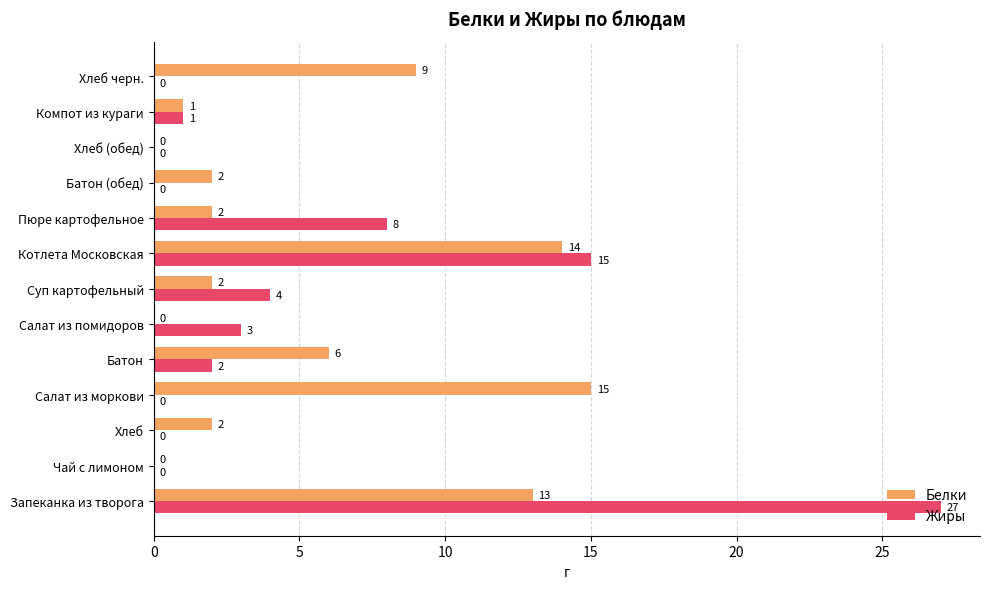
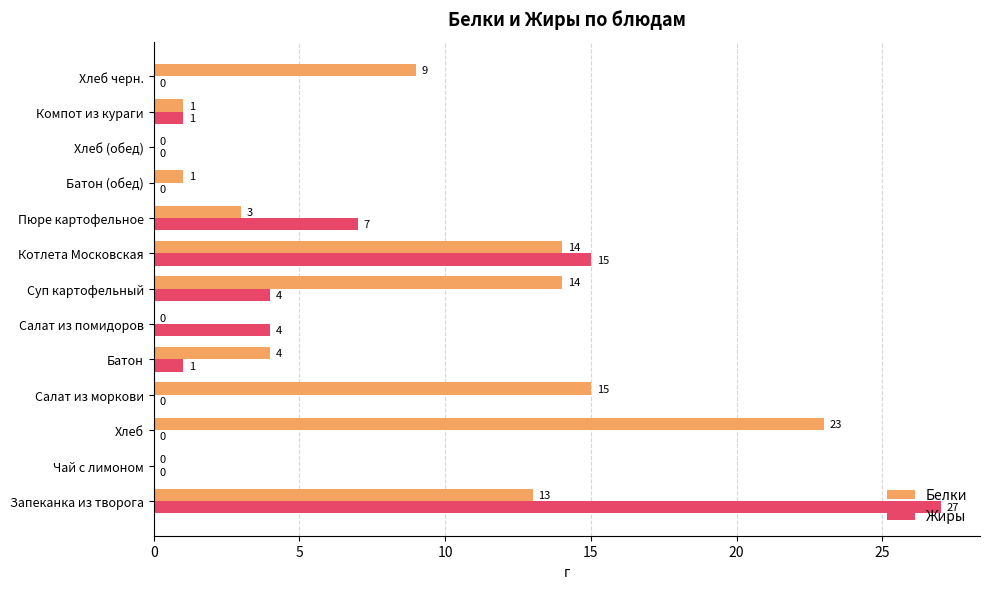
  {
    "Белки": {
      "Хлеб черн.": 9,
      "Компот из кураги": 1,
      "Хлеб (обед)": 0,
-     "Батон (обед)": 2,
-     "Пюре картофельное": 2,
+     "Батон (обед)": 1,
+     "Пюре картофельное": 3,
      "Котлета Московская": 14,
-     "Суп картофельный": 2,
+     "Суп картофельный": 14,
      "Салат из помидоров": 0,
-     "Батон": 6,
+     "Батон": 4,
      "Салат из моркови": 15,
-     "Хлеб": 2,
+     "Хлеб": 23,
      "Чай с лимоном": 0,
      "Запеканка из творога": 13
    },
    "Жиры": {
      "Хлеб черн.": 0,
      "Компот из кураги": 1,
      "Хлеб (обед)": 0,
      "Батон (обед)": 0,
-     "Пюре картофельное": 8,
+     "Пюре картофельное": 7,
      "Котлета Московская": 15,
      "Суп картофельный": 4,
-     "Салат из помидоров": 3,
-     "Батон": 2,
+     "Салат из помидоров": 4,
+     "Батон": 1,
      "Салат из моркови": 0,
      "Хлеб": 0,
      "Чай с лимоном": 0,
      "Запеканка из творога": 27
    }
  }
